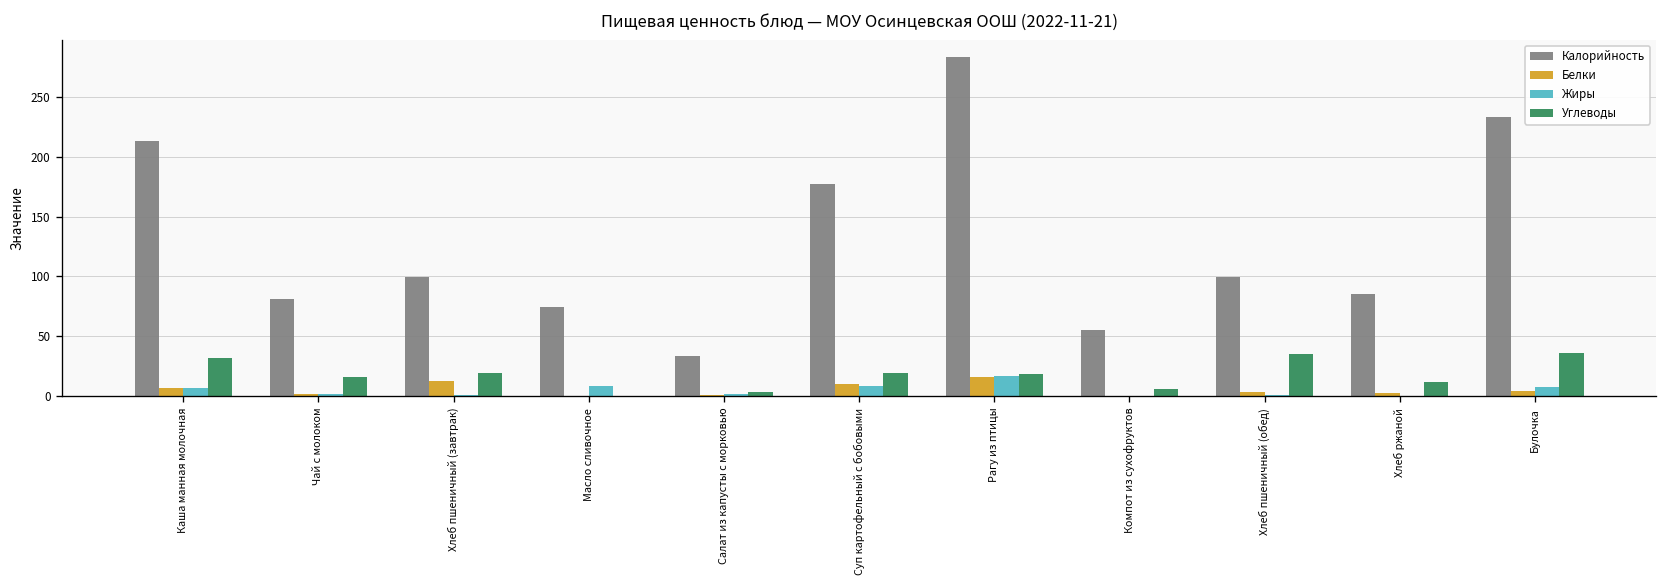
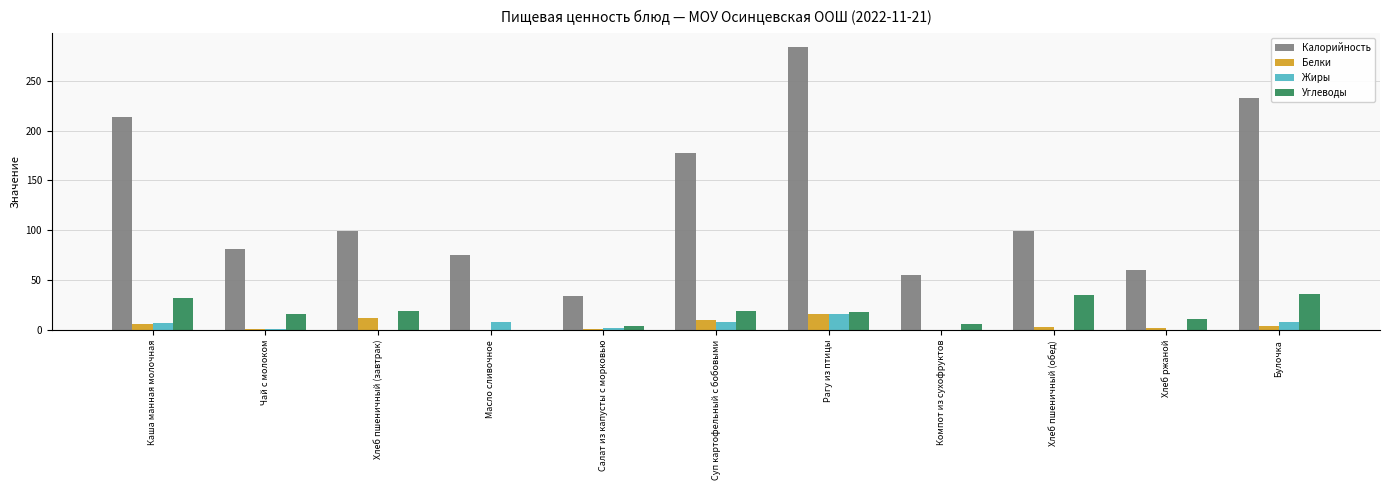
  {
    "Калорийность": {
      "Каша манная молочная": 210,
      "Чай с молоком": 80,
      "Хлеб пшеничный (завтрак)": 100,
      "Масло сливочное": 70,
      "Салат из капусты с морковью": 30,
      "Суп картофельный с бобовыми": 180,
      "Рагу из птицы": 280,
      "Компот из сухофруктов": 50,
      "Хлеб пшеничный (обед)": 100,
-     "Хлеб ржаной": 90,
+     "Хлеб ржаной": 60,
      "Булочка": 230
    },
    "Белки": {
      "Каша манная молочная": 10,
      "Хлеб пшеничный (завтрак)": 10,
      "Суп картофельный с бобовыми": 10,
      "Рагу из птицы": 20,
      "Хлеб пшеничный (обед)": 0,
      "Булочка": 0
    },
    "Жиры": {
      "Каша манная молочная": 10,
      "Масло сливочное": 10,
      "Суп картофельный с бобовыми": 10,
      "Рагу из птицы": 20,
      "Компот из сухофруктов": 0,
      "Булочка": 10
    },
    "Углеводы": {
      "Каша манная молочная": 30,
      "Чай с молоком": 20,
      "Хлеб пшеничный (завтрак)": 20,
      "Салат из капусты с морковью": 0,
      "Суп картофельный с бобовыми": 20,
      "Рагу из птицы": 20,
      "Компот из сухофруктов": 10,
      "Хлеб пшеничный (обед)": 40,
      "Хлеб ржаной": 10,
      "Булочка": 40
    }
  }
